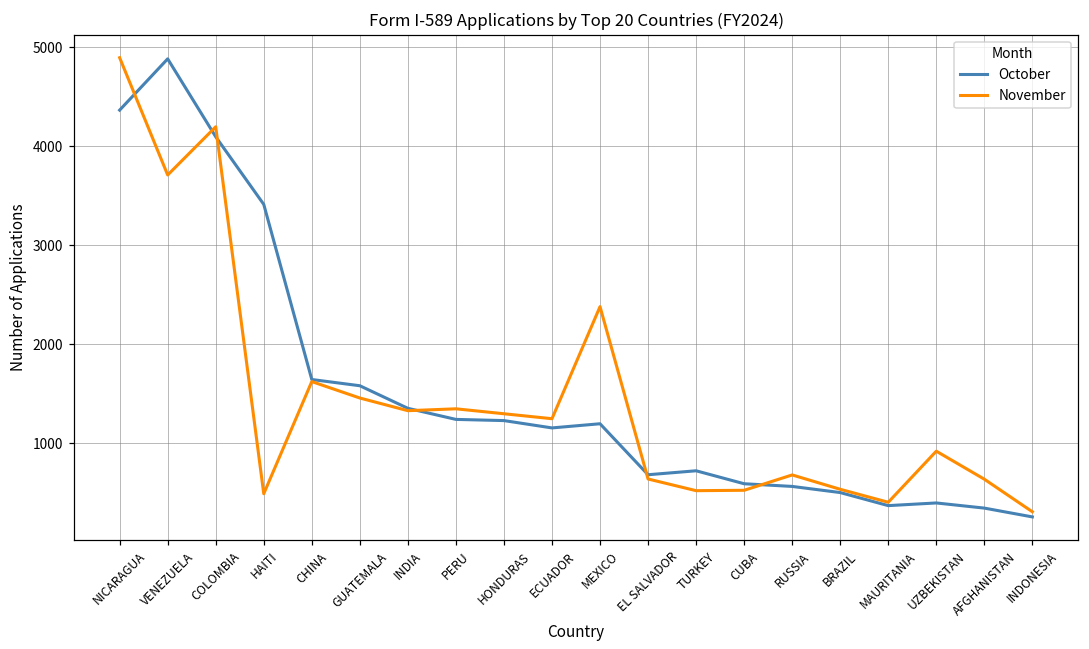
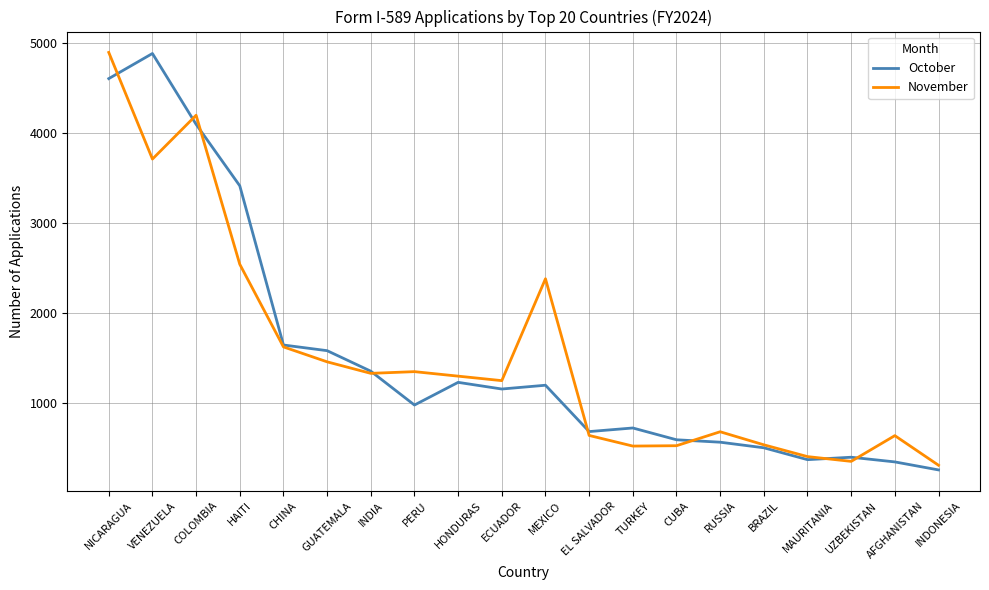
  {
    "October": {
-     "NICARAGUA": 4400,
+     "NICARAGUA": 4600,
      "VENEZUELA": 4900,
      "COLOMBIA": 4100,
      "HAITI": 3400,
      "GUATEMALA": 1600,
-     "PERU": 1200,
+     "PERU": 1000,
      "HONDURAS": 1200,
      "ECUADOR": 1200,
      "MEXICO": 1200,
      "EL SALVADOR": 700,
      "TURKEY": 700,
      "CUBA": 600,
      "RUSSIA": 600,
      "BRAZIL": 500,
      "MAURITANIA": 400,
      "UZBEKISTAN": 400,
      "AFGHANISTAN": 300,
      "INDONESIA": 300
    },
    "November": {
      "NICARAGUA": 4900,
      "VENEZUELA": 3700,
      "COLOMBIA": 4200,
-     "HAITI": 500,
+     "HAITI": 2500,
      "GUATEMALA": 1500,
      "PERU": 1400,
      "HONDURAS": 1300,
      "ECUADOR": 1300,
      "MEXICO": 2400,
      "EL SALVADOR": 600,
      "TURKEY": 500,
      "CUBA": 500,
      "RUSSIA": 700,
      "BRAZIL": 500,
      "MAURITANIA": 400,
-     "UZBEKISTAN": 900,
+     "UZBEKISTAN": 400,
      "AFGHANISTAN": 600,
      "INDONESIA": 300
    }
  }
